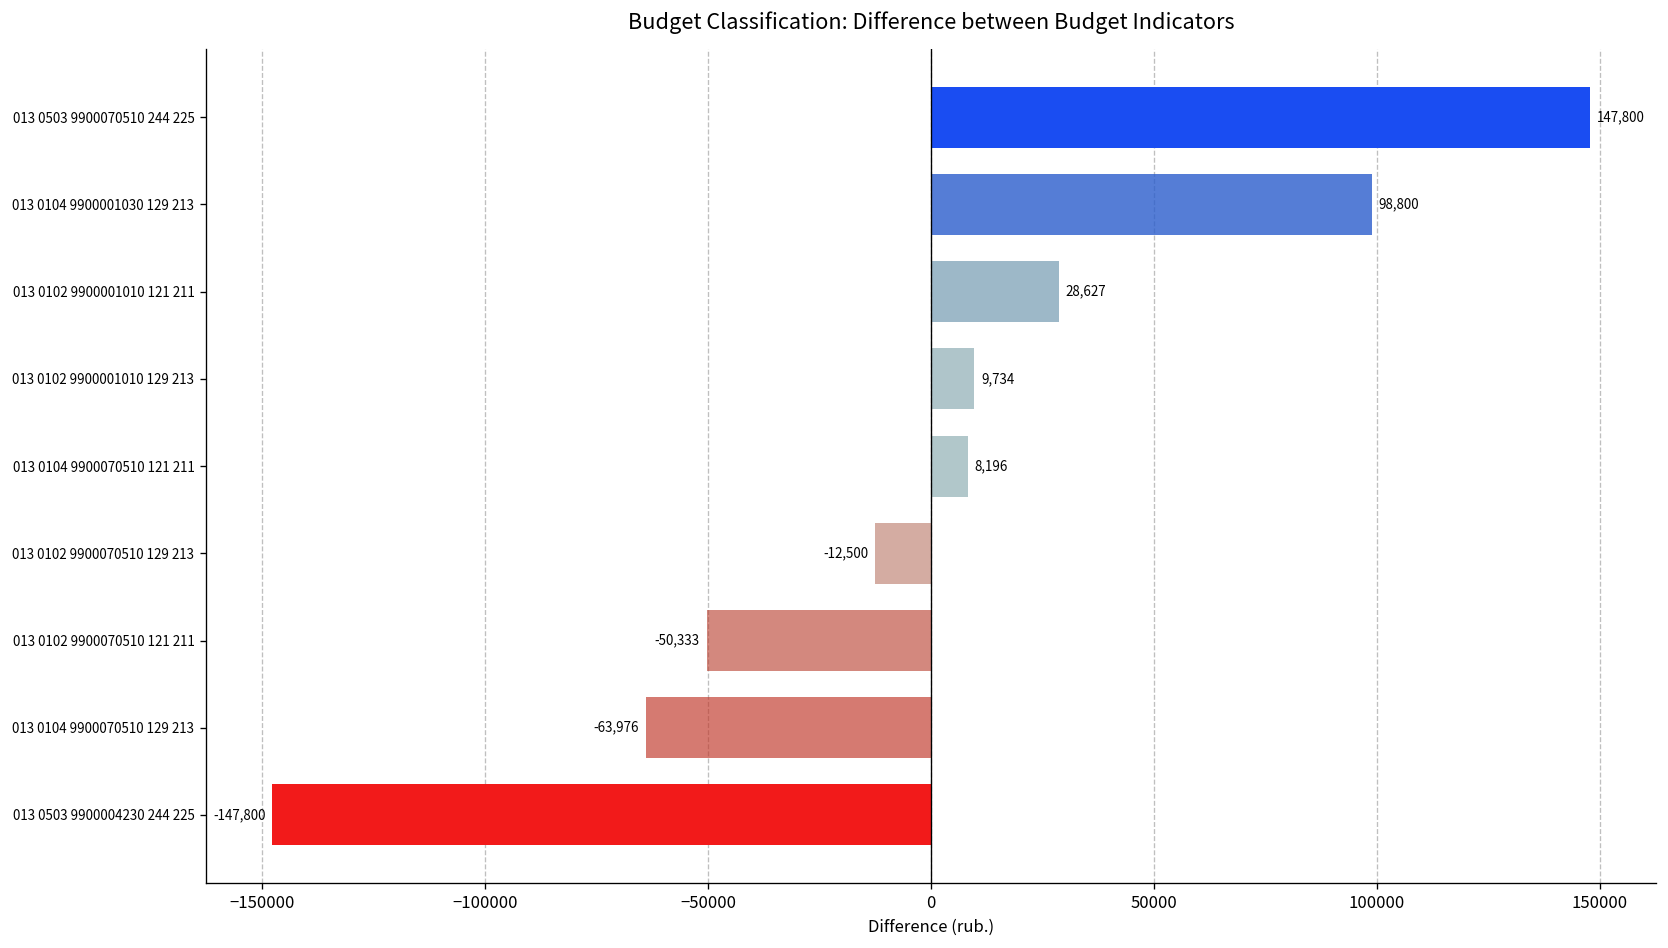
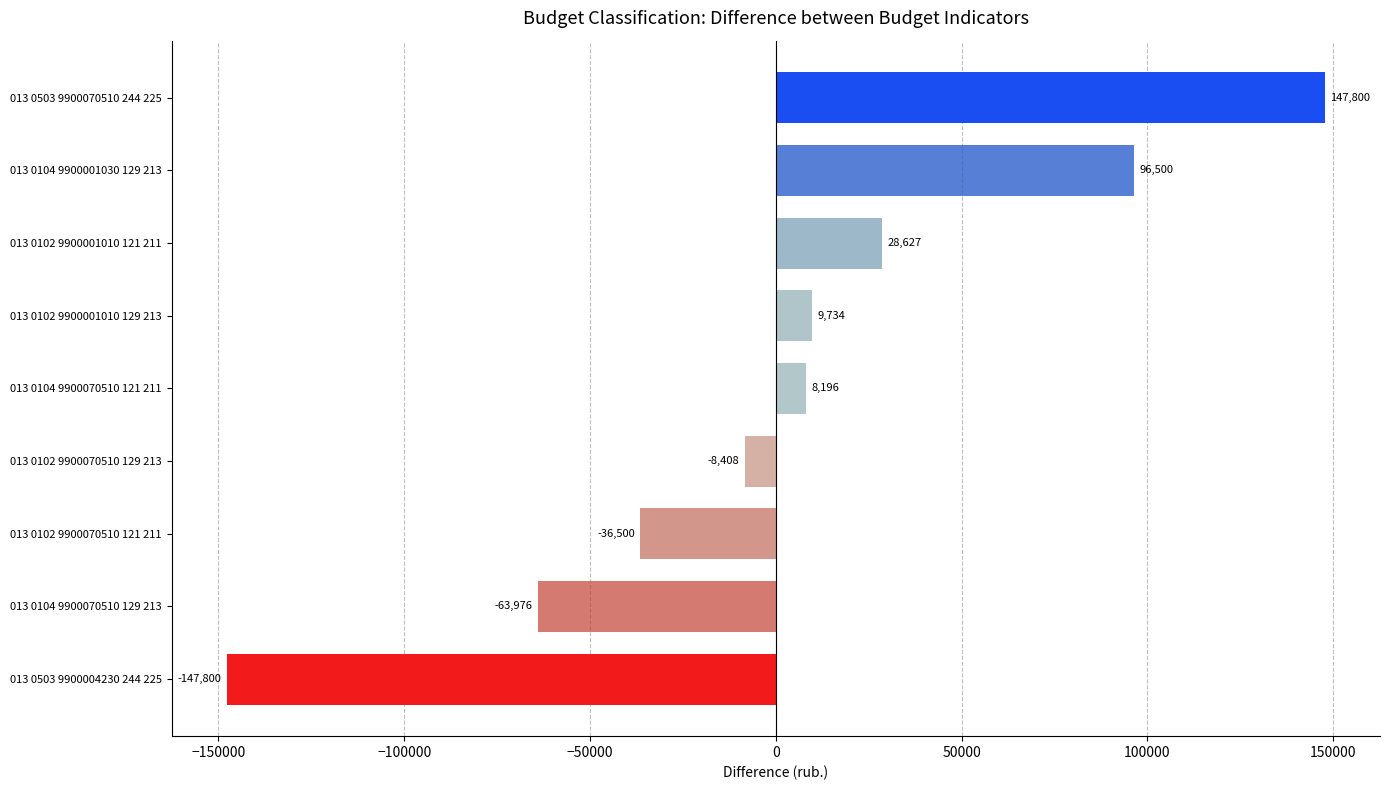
  {
    "013 0503 9900070510 244 225": "147,800",
-   "013 0104 9900001030 129 213": "98,800",
+   "013 0104 9900001030 129 213": "96,500",
    "013 0102 9900001010 121 211": "28,627",
    "013 0102 9900001010 129 213": "9,734",
    "013 0104 9900070510 121 211": "8,196",
-   "013 0102 9900070510 129 213": "-12,500",
-   "013 0102 9900070510 121 211": "-50,333",
+   "013 0102 9900070510 129 213": "-8,408",
+   "013 0102 9900070510 121 211": "-36,500",
    "013 0104 9900070510 129 213": "-63,976",
    "013 0503 9900004230 244 225": "-147,800"
  }
